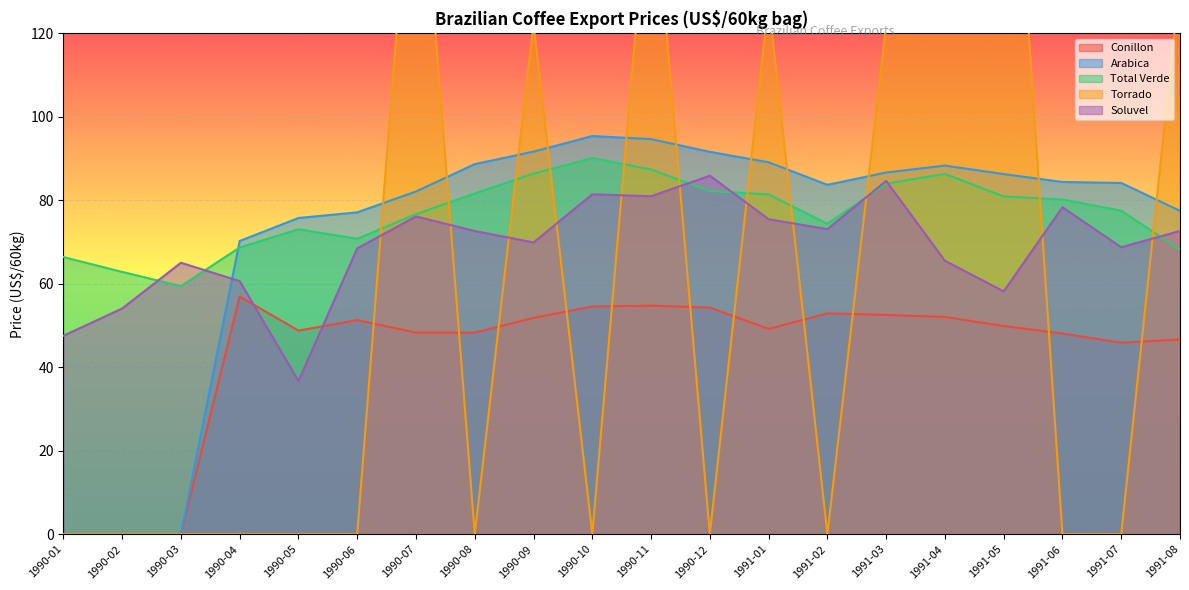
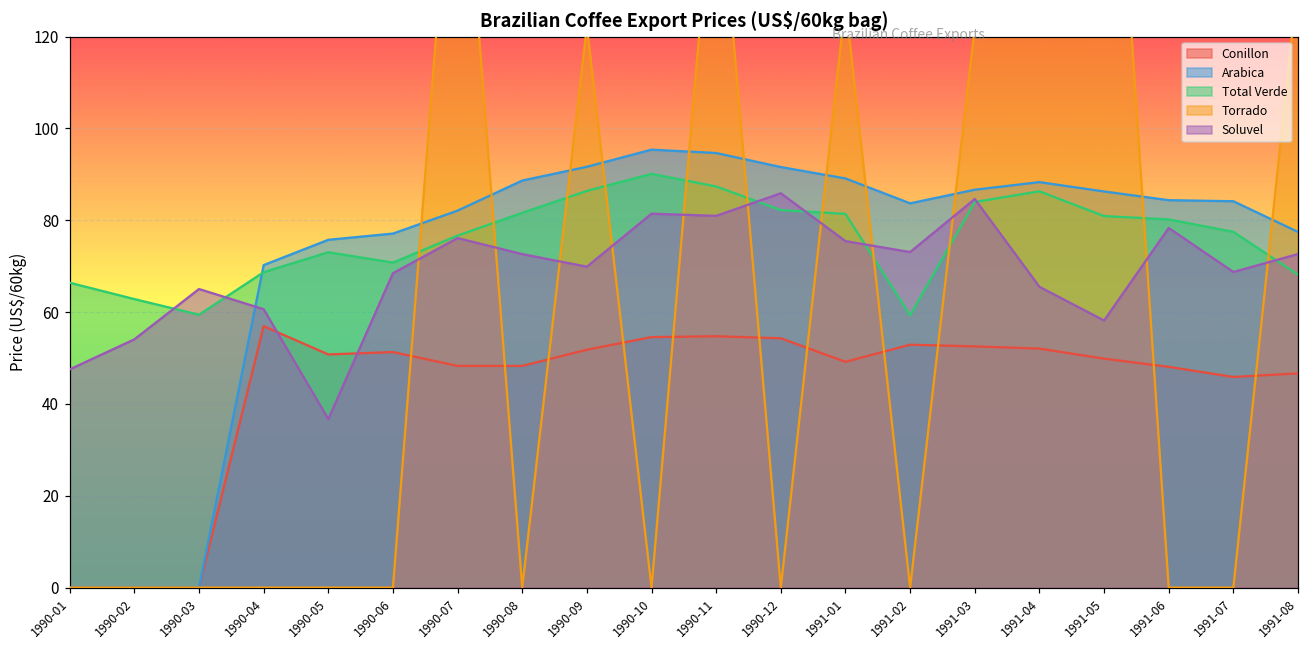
  {
    "Conillon": {
      "1990-04": 57,
-     "1990-05": 49,
+     "1990-05": 51,
      "1990-06": 51,
      "1990-07": 48,
      "1990-08": 48,
      "1990-09": 52,
      "1990-10": 55,
      "1990-11": 55,
      "1990-12": 54,
      "1991-01": 49,
      "1991-02": 53,
      "1991-03": 53,
      "1991-04": 52,
      "1991-05": 50,
      "1991-06": 48,
      "1991-07": 46,
      "1991-08": 47
    },
    "Arabica": {
      "1990-04": 70,
      "1990-05": 76,
      "1990-06": 77,
      "1990-07": 82,
      "1990-08": 89,
      "1990-09": 92,
      "1990-10": 95,
      "1990-11": 95,
      "1990-12": 92,
      "1991-01": 89,
      "1991-02": 84,
      "1991-03": 87,
      "1991-04": 88,
      "1991-05": 86,
      "1991-06": 84,
      "1991-07": 84,
      "1991-08": 77
    },
    "Total Verde": {
      "1990-01": 66,
      "1990-02": 63,
      "1990-03": 59,
      "1990-04": 69,
      "1990-05": 73,
      "1990-06": 71,
      "1990-08": 82,
      "1990-09": 86,
      "1990-10": 90,
      "1990-11": 87,
      "1990-12": 82,
      "1991-01": 81,
-     "1991-02": 74,
+     "1991-02": 59,
      "1991-03": 84,
      "1991-04": 86,
      "1991-05": 81,
      "1991-06": 80,
      "1991-07": 77,
      "1991-08": 68
    },
    "Torrado": {
      "1990-04": 0,
      "1990-05": 0,
      "1990-06": 0,
      "1990-08": 0,
      "1990-10": 0,
      "1990-12": 0,
      "1991-02": 0,
      "1991-06": 0,
      "1991-07": 0
    },
    "Soluvel": {
      "1990-01": 48,
      "1990-02": 54,
      "1990-03": 65,
      "1990-04": 61,
      "1990-05": 37,
      "1990-06": 68,
      "1990-08": 73,
      "1990-09": 70,
      "1990-10": 81,
      "1990-11": 81,
      "1990-12": 86,
      "1991-01": 75,
      "1991-02": 73,
      "1991-03": 85,
      "1991-04": 66,
      "1991-05": 58,
      "1991-06": 78,
      "1991-07": 69,
      "1991-08": 73
    }
  }
